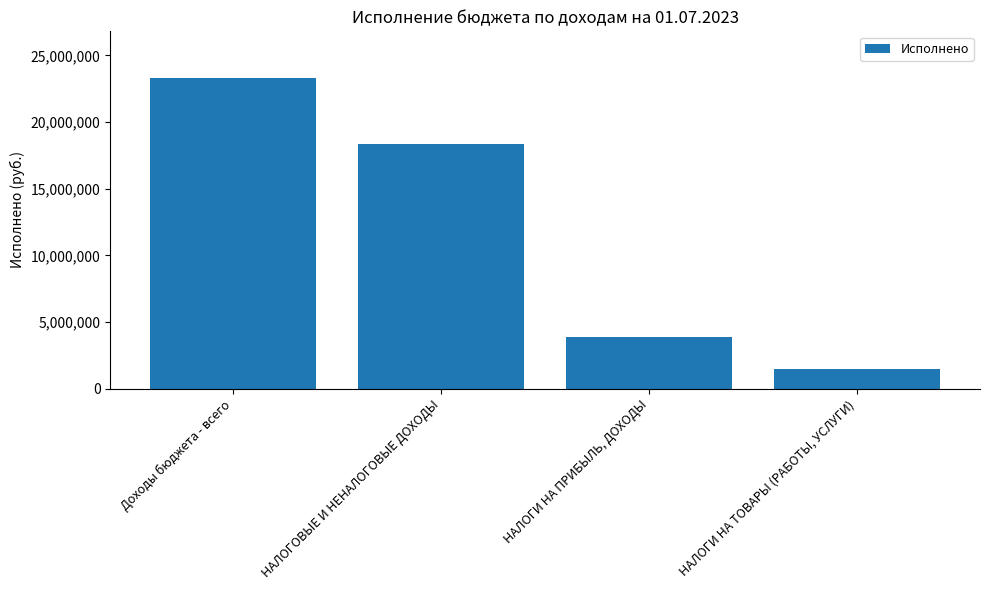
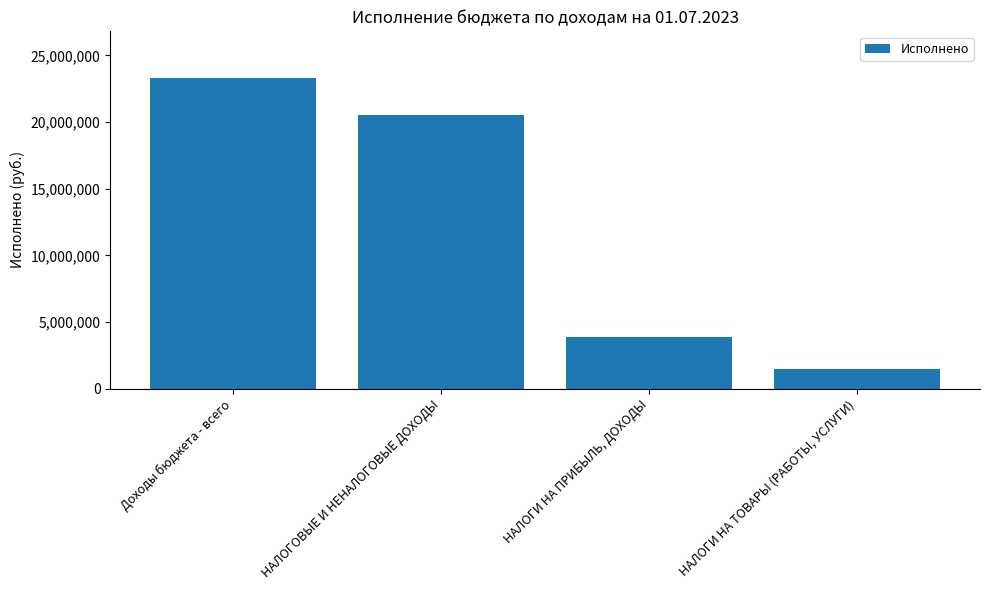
  {
    "Доходы бюджета - всего": "23,300,000",
-   "НАЛОГОВЫЕ И НЕНАЛОГОВЫЕ ДОХОДЫ": "18,400,000",
+   "НАЛОГОВЫЕ И НЕНАЛОГОВЫЕ ДОХОДЫ": "20,500,000",
    "НАЛОГИ НА ПРИБЫЛЬ, ДОХОДЫ": "3,800,000",
    "НАЛОГИ НА ТОВАРЫ (РАБОТЫ, УСЛУГИ)": "1,400,000"
  }
